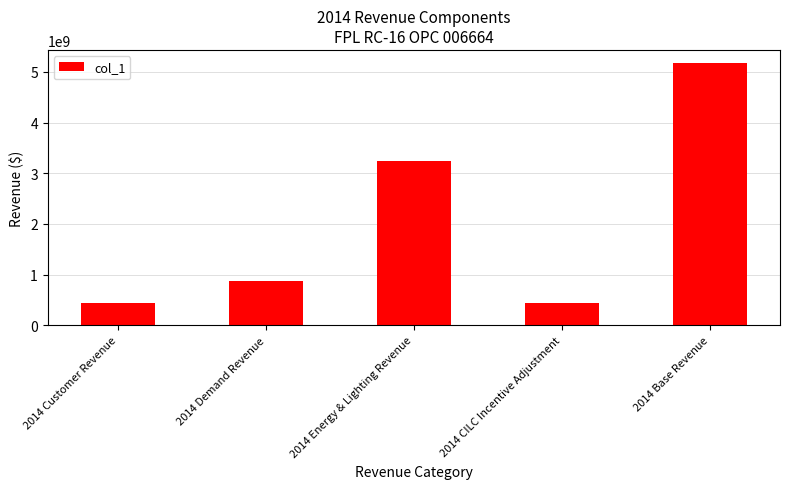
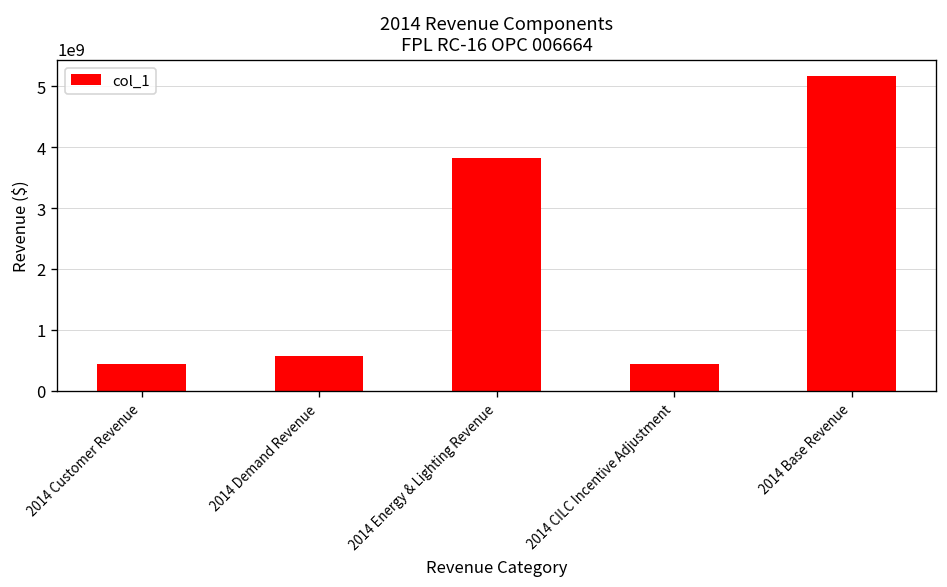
  {
    "2014 Customer Revenue": 400000000,
-   "2014 Demand Revenue": 900000000,
-   "2014 Energy & Lighting Revenue": 3200000000,
+   "2014 Demand Revenue": 600000000,
+   "2014 Energy & Lighting Revenue": 3800000000,
    "2014 CILC Incentive Adjustment": 400000000,
    "2014 Base Revenue": 5200000000
  }
